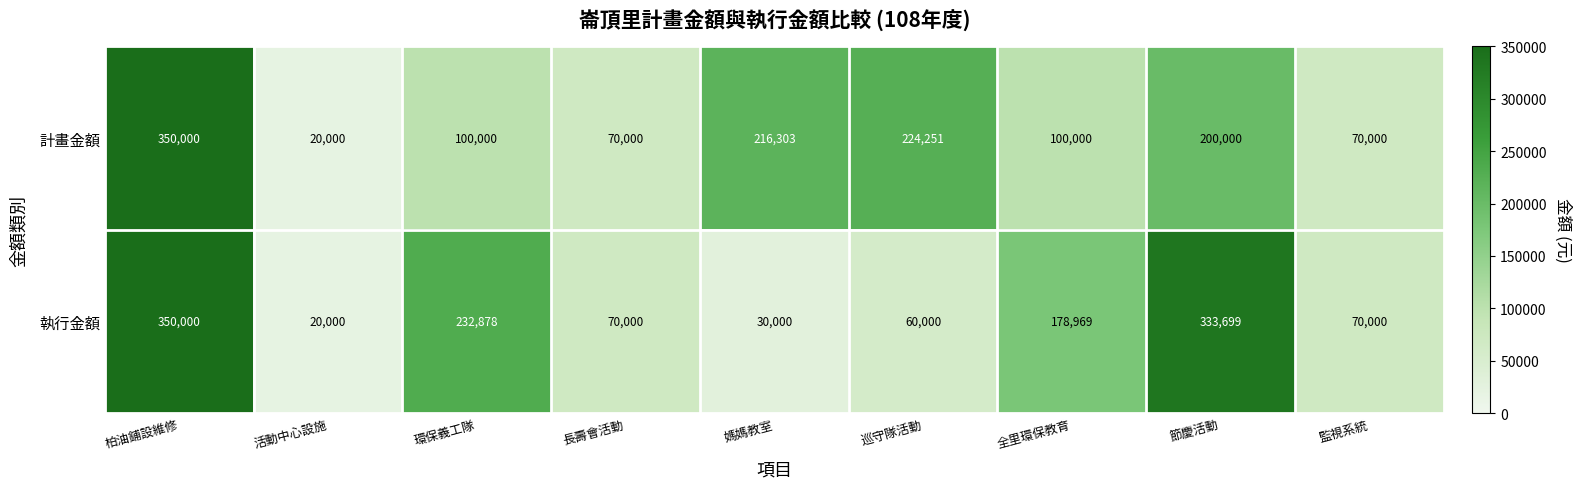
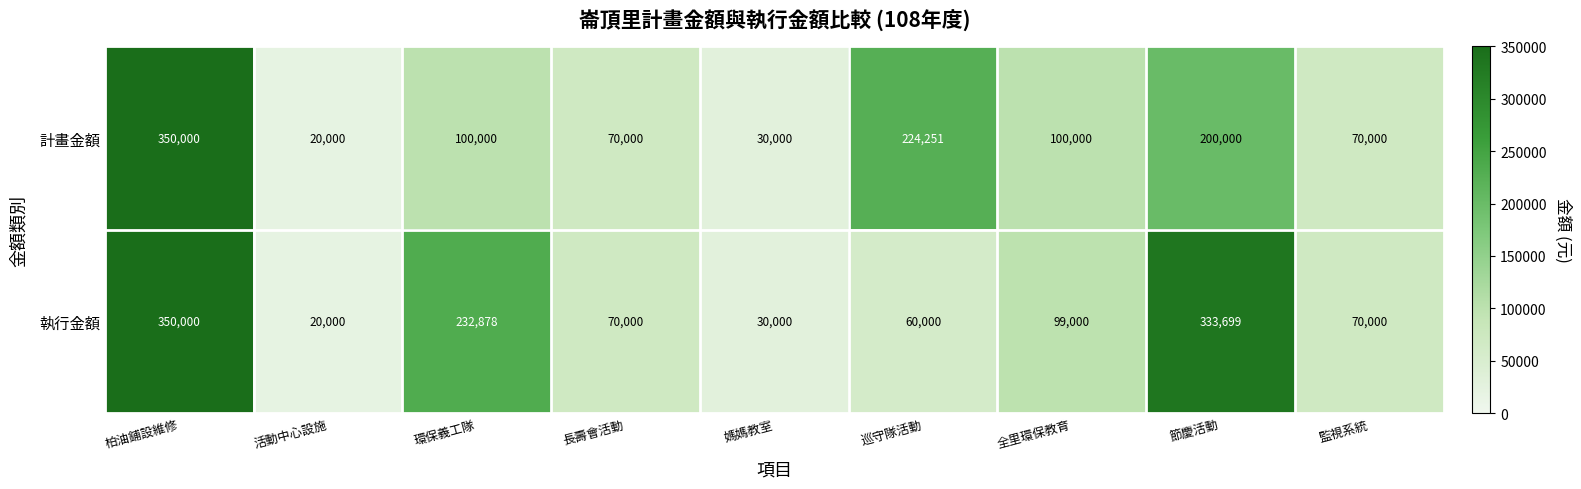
  {
    "計畫金額": {
      "柏油鋪設維修": "350,000",
      "活動中心設施": "20,000",
      "環保義工隊": "100,000",
      "長壽會活動": "70,000",
-     "媽媽教室": "216,303",
+     "媽媽教室": "30,000",
      "巡守隊活動": "224,251",
      "全里環保教育": "100,000",
      "節慶活動": "200,000",
      "監視系統": "70,000"
    },
    "執行金額": {
      "柏油鋪設維修": "350,000",
      "活動中心設施": "20,000",
      "環保義工隊": "232,878",
      "長壽會活動": "70,000",
      "媽媽教室": "30,000",
      "巡守隊活動": "60,000",
-     "全里環保教育": "178,969",
+     "全里環保教育": "99,000",
      "節慶活動": "333,699",
      "監視系統": "70,000"
    }
  }
